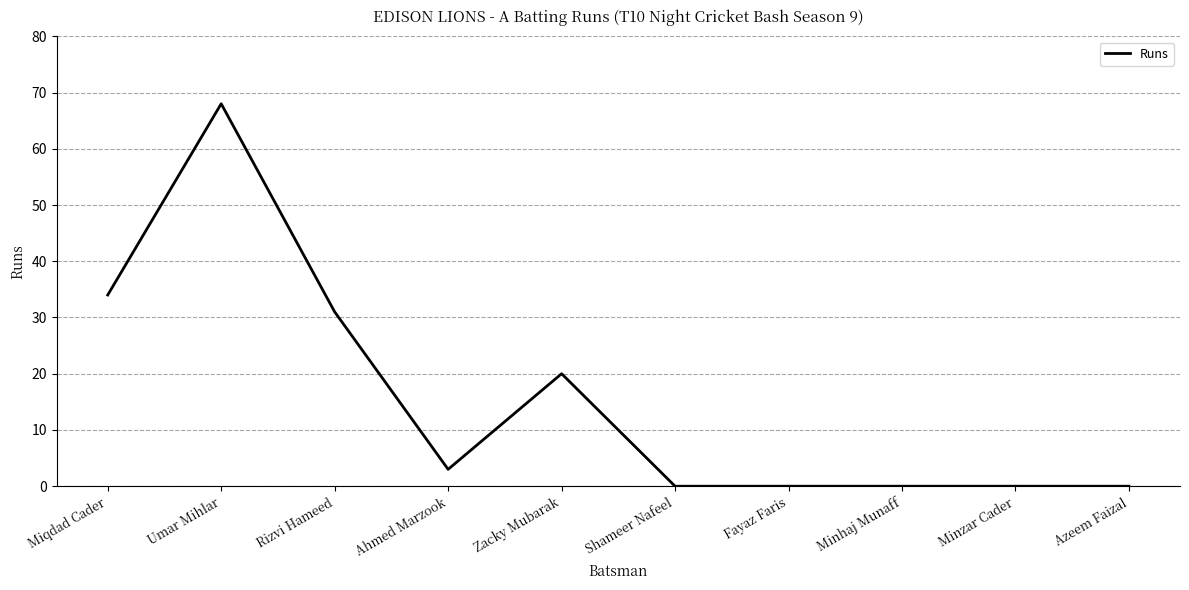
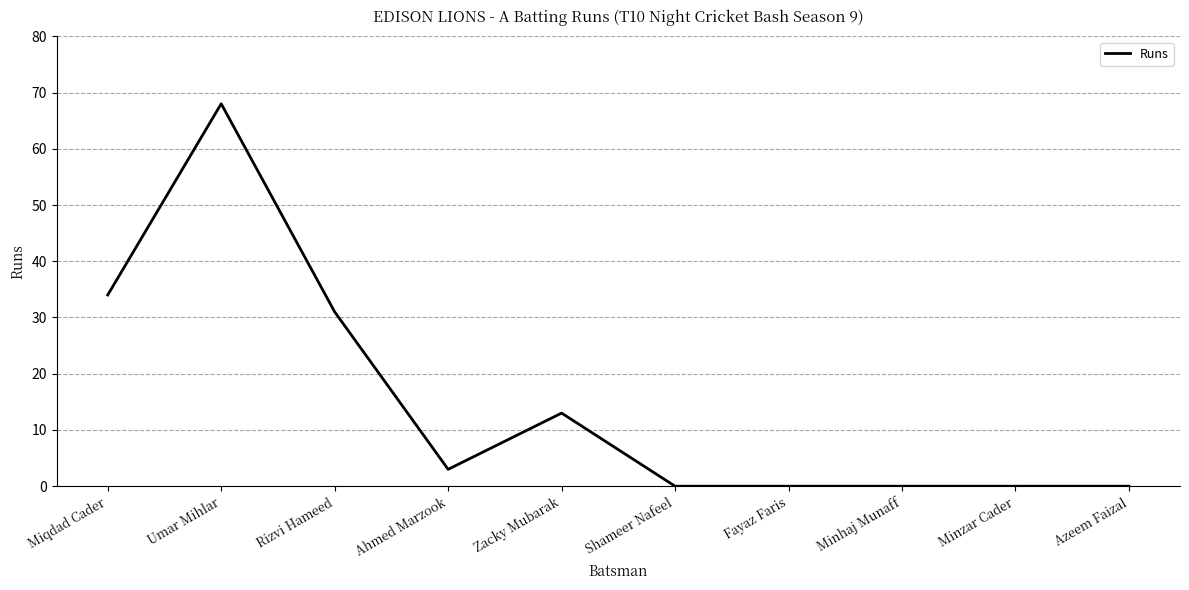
  {
    "Miqdad Cader": 34,
    "Umar Mihlar": 68,
    "Rizvi Hameed": 31,
    "Ahmed Marzook": 3,
-   "Zacky Mubarak": 20,
+   "Zacky Mubarak": 13,
    "Shameer Nafeel": 0,
    "Fayaz Faris": 0,
    "Minhaj Munaff": 0,
    "Minzar Cader": 0,
    "Azeem Faizal": 0
  }
